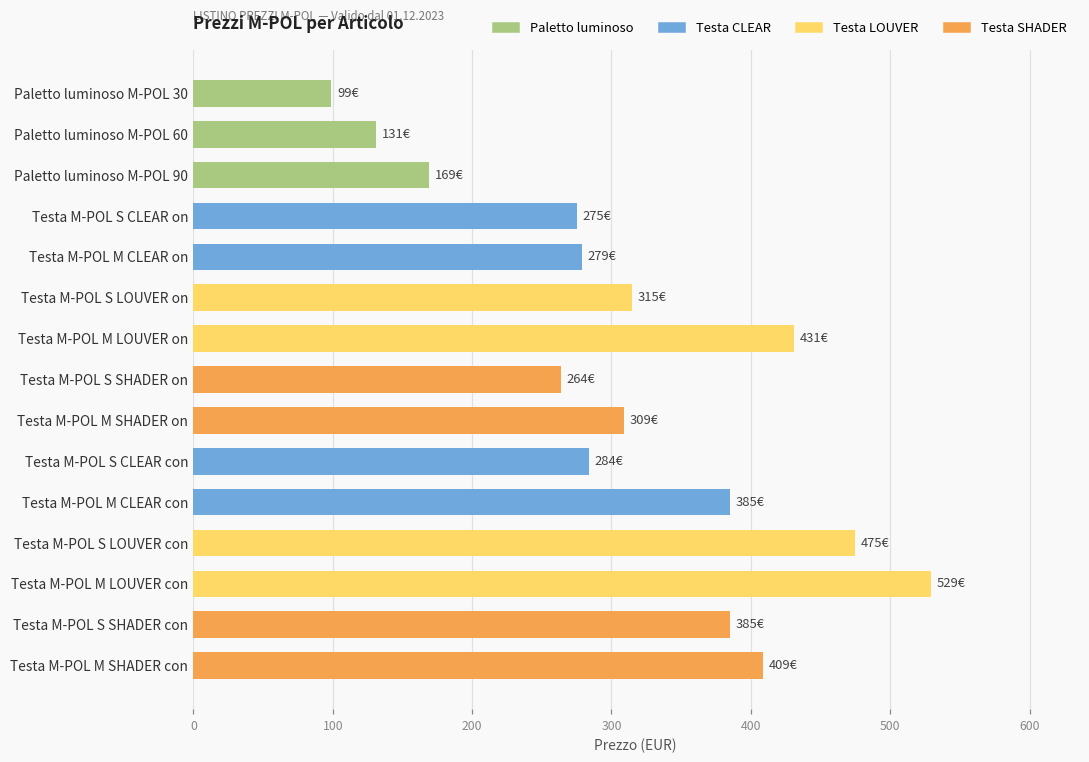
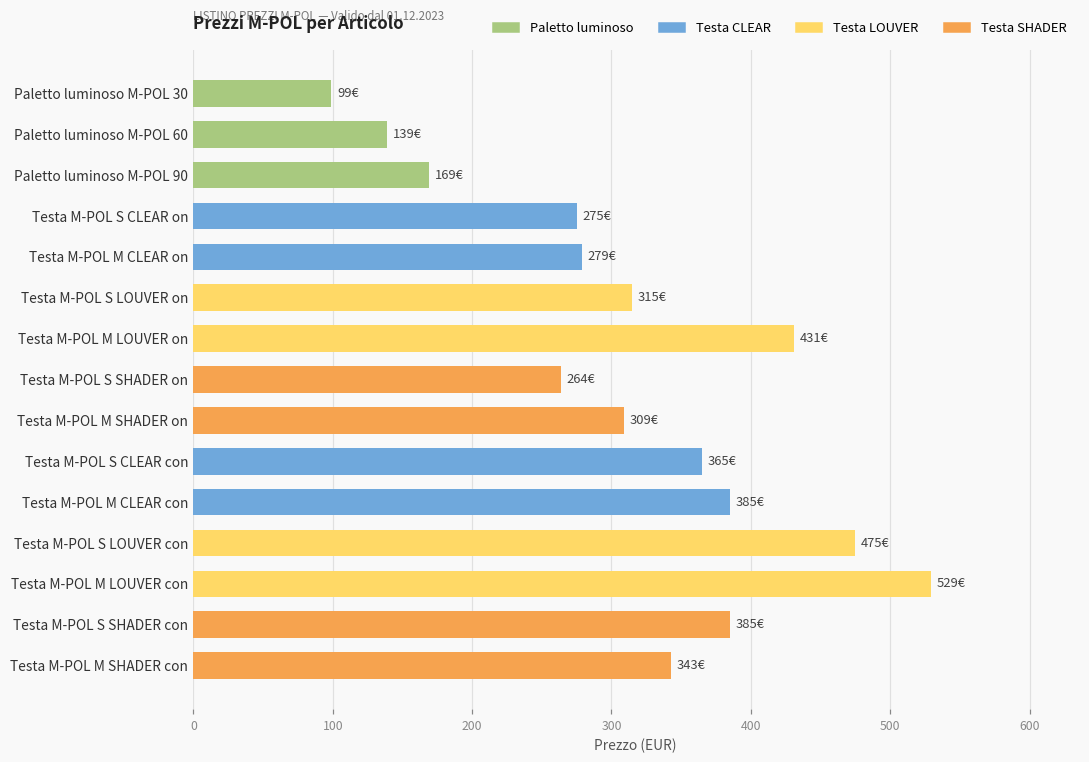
  {
    "Paletto luminoso M-POL 30": "99€",
-   "Paletto luminoso M-POL 60": "131€",
+   "Paletto luminoso M-POL 60": "139€",
    "Paletto luminoso M-POL 90": "169€",
    "Testa M-POL S CLEAR on": "275€",
    "Testa M-POL M CLEAR on": "279€",
    "Testa M-POL S LOUVER on": "315€",
    "Testa M-POL M LOUVER on": "431€",
    "Testa M-POL S SHADER on": "264€",
    "Testa M-POL M SHADER on": "309€",
-   "Testa M-POL S CLEAR con": "284€",
+   "Testa M-POL S CLEAR con": "365€",
    "Testa M-POL M CLEAR con": "385€",
    "Testa M-POL S LOUVER con": "475€",
    "Testa M-POL M LOUVER con": "529€",
    "Testa M-POL S SHADER con": "385€",
-   "Testa M-POL M SHADER con": "409€"
+   "Testa M-POL M SHADER con": "343€"
  }
